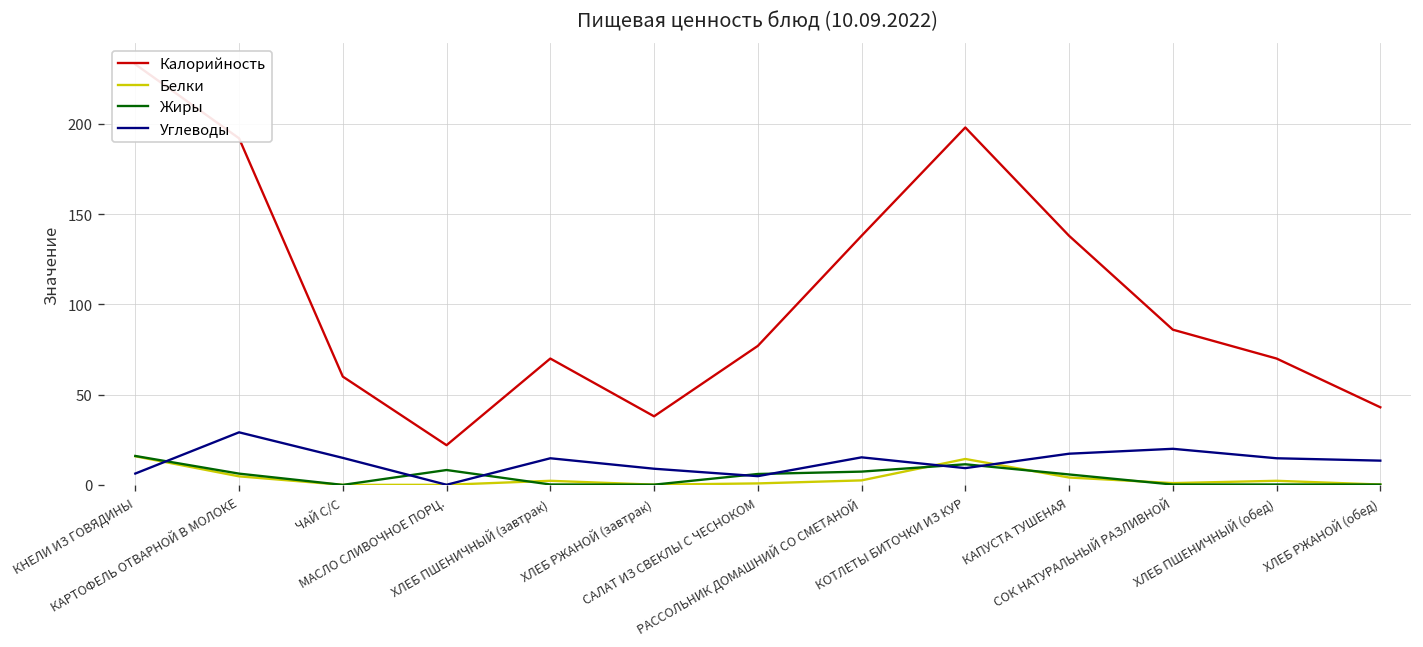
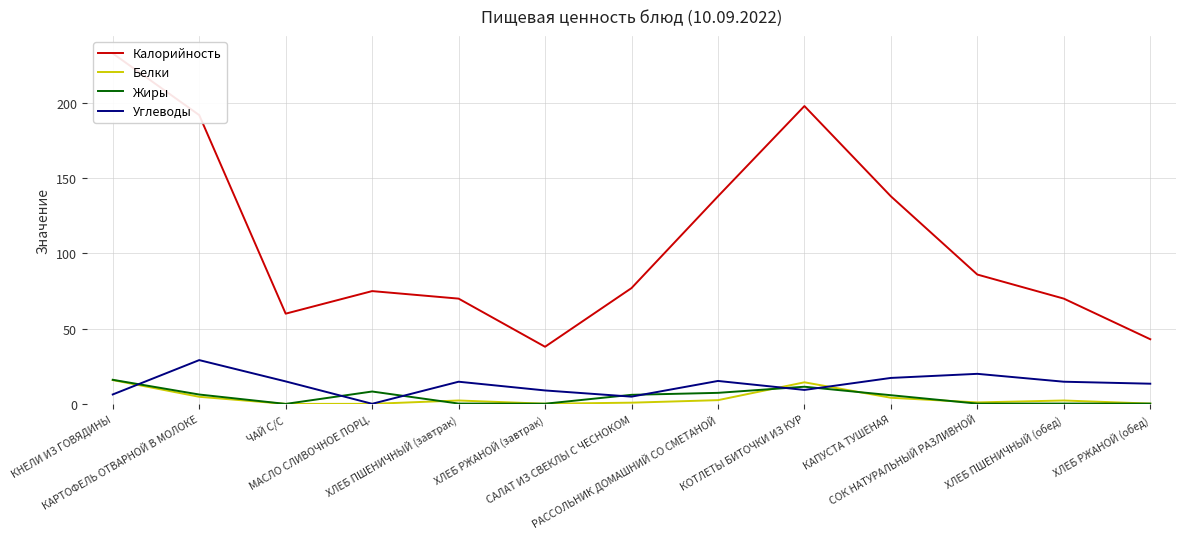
  {
    "Калорийность": {
      "ЧАЙ С/С": 60,
-     "МАСЛО СЛИВОЧНОЕ ПОРЦ.": 22,
+     "МАСЛО СЛИВОЧНОЕ ПОРЦ.": 75,
      "ХЛЕБ ПШЕНИЧНЫЙ (завтрак)": 70,
      "ХЛЕБ РЖАНОЙ (завтрак)": 38,
      "САЛАТ ИЗ СВЕКЛЫ С ЧЕСНОКОМ": 77,
      "РАССОЛЬНИК ДОМАШНИЙ СО СМЕТАНОЙ": 138,
      "КОТЛЕТЫ БИТОЧКИ ИЗ КУР": 198,
      "КАПУСТА ТУШЕНАЯ": 138,
      "СОК НАТУРАЛЬНЫЙ РАЗЛИВНОЙ": 86,
      "ХЛЕБ ПШЕНИЧНЫЙ (обед)": 70,
      "ХЛЕБ РЖАНОЙ (обед)": 43
    },
    "Белки": {
      "ХЛЕБ ПШЕНИЧНЫЙ (завтрак)": 2,
      "САЛАТ ИЗ СВЕКЛЫ С ЧЕСНОКОМ": 1,
      "РАССОЛЬНИК ДОМАШНИЙ СО СМЕТАНОЙ": 3,
      "КОТЛЕТЫ БИТОЧКИ ИЗ КУР": 14,
      "КАПУСТА ТУШЕНАЯ": 4,
      "ХЛЕБ ПШЕНИЧНЫЙ (обед)": 2
    },
    "Жиры": {
      "МАСЛО СЛИВОЧНОЕ ПОРЦ.": 8,
      "ХЛЕБ ПШЕНИЧНЫЙ (завтрак)": 0,
      "РАССОЛЬНИК ДОМАШНИЙ СО СМЕТАНОЙ": 7,
      "КОТЛЕТЫ БИТОЧКИ ИЗ КУР": 11,
      "КАПУСТА ТУШЕНАЯ": 6,
      "ХЛЕБ ПШЕНИЧНЫЙ (обед)": 0
    },
    "Углеводы": {
      "КНЕЛИ ИЗ ГОВЯДИНЫ": 6,
      "КАРТОФЕЛЬ ОТВАРНОЙ В МОЛОКЕ": 29,
      "ЧАЙ С/С": 15,
      "ХЛЕБ ПШЕНИЧНЫЙ (завтрак)": 15,
      "ХЛЕБ РЖАНОЙ (завтрак)": 9,
      "РАССОЛЬНИК ДОМАШНИЙ СО СМЕТАНОЙ": 15,
      "КОТЛЕТЫ БИТОЧКИ ИЗ КУР": 9,
      "КАПУСТА ТУШЕНАЯ": 17,
      "СОК НАТУРАЛЬНЫЙ РАЗЛИВНОЙ": 20,
      "ХЛЕБ ПШЕНИЧНЫЙ (обед)": 15,
      "ХЛЕБ РЖАНОЙ (обед)": 13
    }
  }
